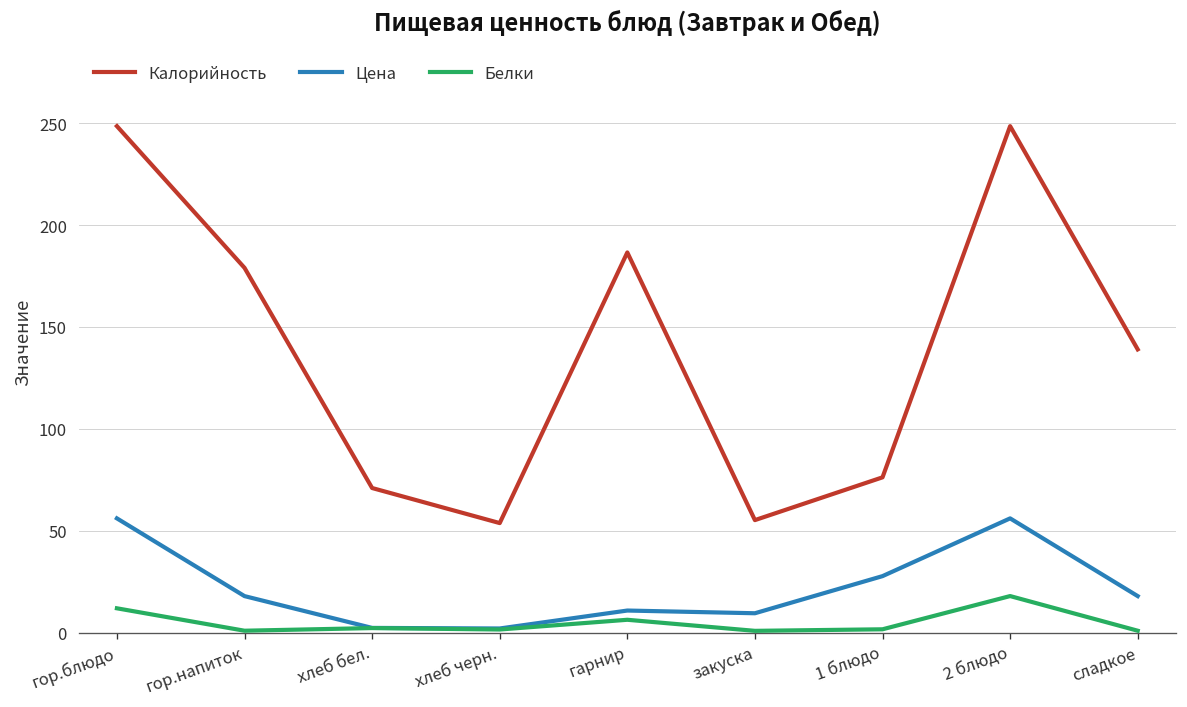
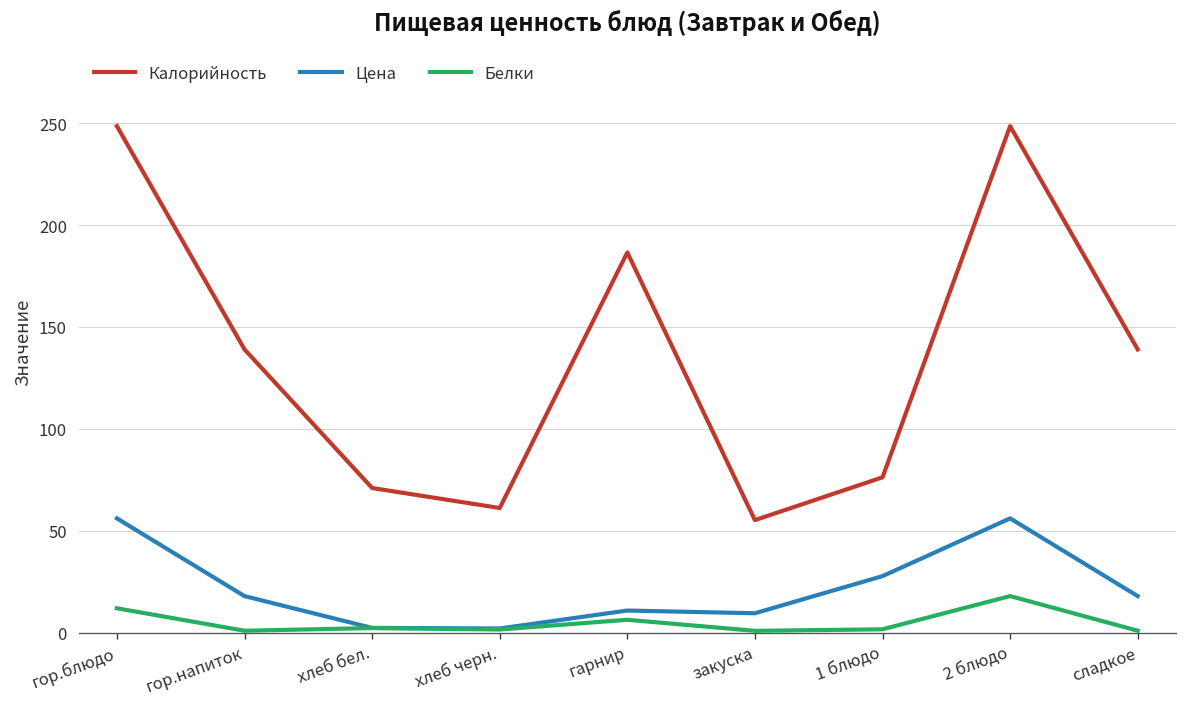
  {
    "Калорийность": {
      "гор.блюдо": 249,
-     "гор.напиток": 179,
+     "гор.напиток": 139,
      "хлеб бел.": 71,
-     "хлеб черн.": 54,
+     "хлеб черн.": 61,
      "гарнир": 187,
      "закуска": 55,
      "1 блюдо": 76,
      "2 блюдо": 249,
      "сладкое": 139
    },
    "Цена": {
      "гор.блюдо": 56,
      "гор.напиток": 18,
      "гарнир": 11,
      "закуска": 10,
      "1 блюдо": 28,
      "2 блюдо": 56,
      "сладкое": 18
    },
    "Белки": {
      "гор.блюдо": 12,
      "гор.напиток": 1,
      "гарнир": 6,
      "закуска": 1,
      "1 блюдо": 2,
      "2 блюдо": 18,
      "сладкое": 1
    }
  }
